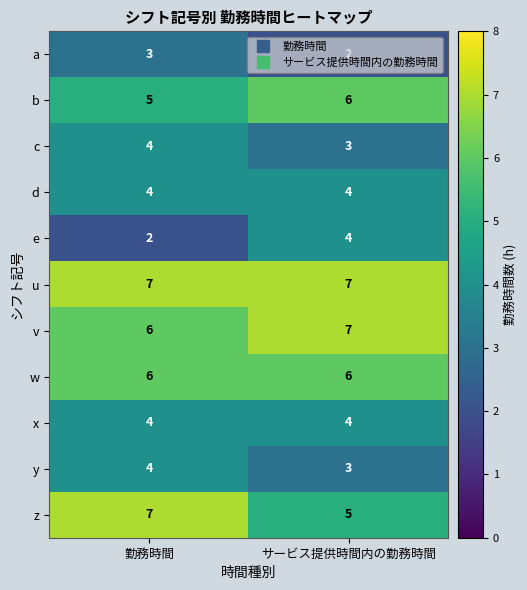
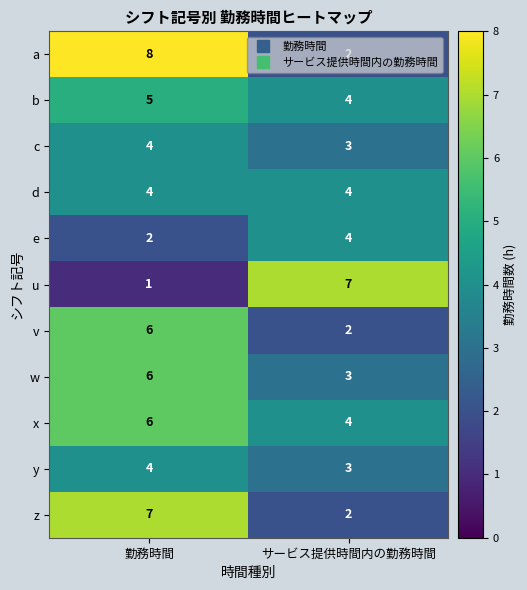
  {
    "a": {
-     "勤務時間": 3
+     "勤務時間": 8
    },
    "b": {
      "勤務時間": 5,
-     "サービス提供時間内の勤務時間": 6
+     "サービス提供時間内の勤務時間": 4
    },
    "c": {
      "勤務時間": 4,
      "サービス提供時間内の勤務時間": 3
    },
    "d": {
      "勤務時間": 4,
      "サービス提供時間内の勤務時間": 4
    },
    "e": {
      "勤務時間": 2,
      "サービス提供時間内の勤務時間": 4
    },
    "u": {
-     "勤務時間": 7,
+     "勤務時間": 1,
      "サービス提供時間内の勤務時間": 7
    },
    "v": {
      "勤務時間": 6,
-     "サービス提供時間内の勤務時間": 7
+     "サービス提供時間内の勤務時間": 2
    },
    "w": {
      "勤務時間": 6,
-     "サービス提供時間内の勤務時間": 6
+     "サービス提供時間内の勤務時間": 3
    },
    "x": {
-     "勤務時間": 4,
+     "勤務時間": 6,
      "サービス提供時間内の勤務時間": 4
    },
    "y": {
      "勤務時間": 4,
      "サービス提供時間内の勤務時間": 3
    },
    "z": {
      "勤務時間": 7,
-     "サービス提供時間内の勤務時間": 5
+     "サービス提供時間内の勤務時間": 2
    }
  }
